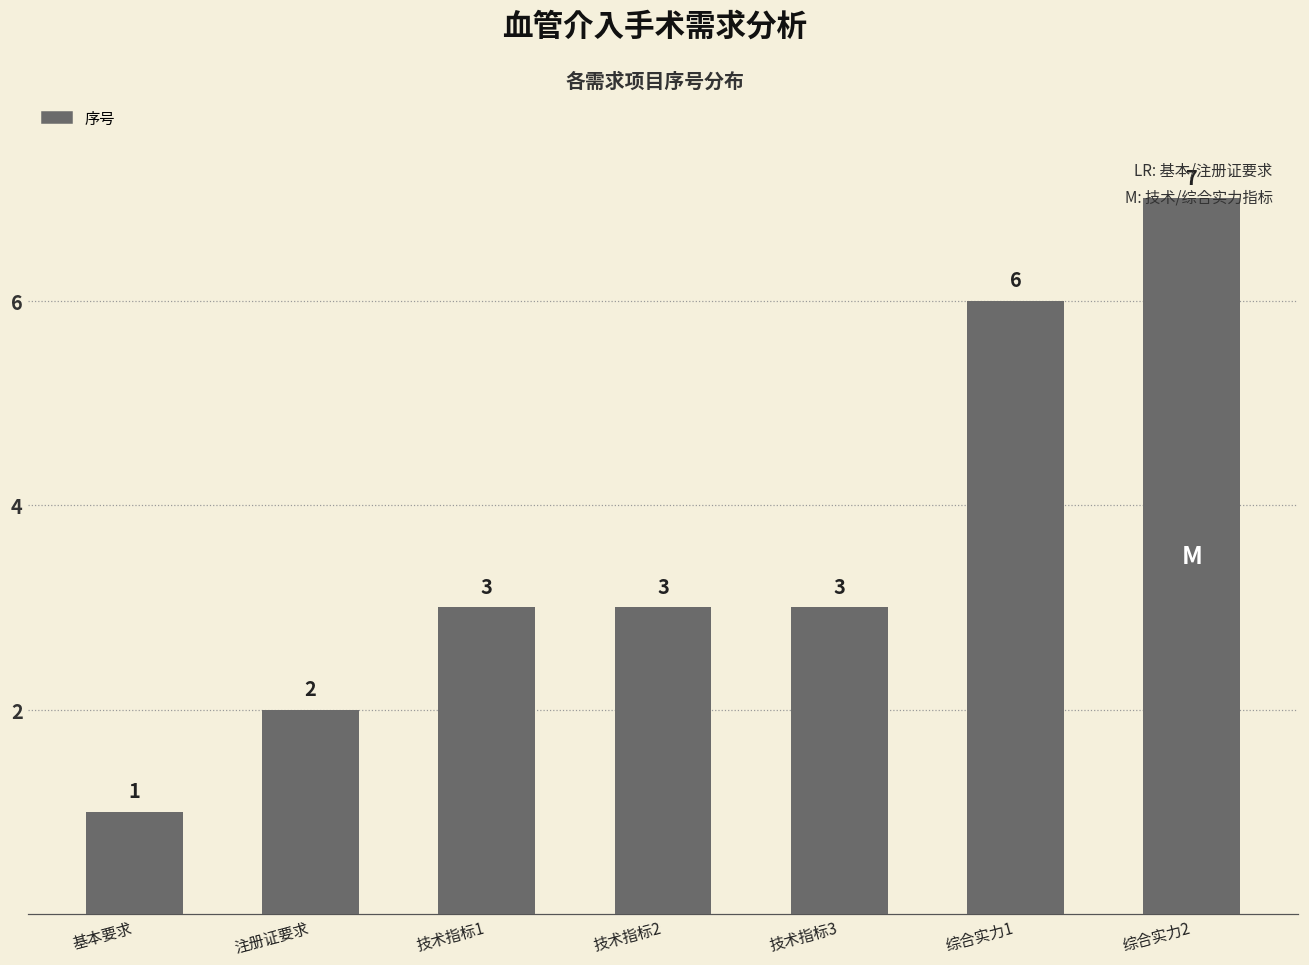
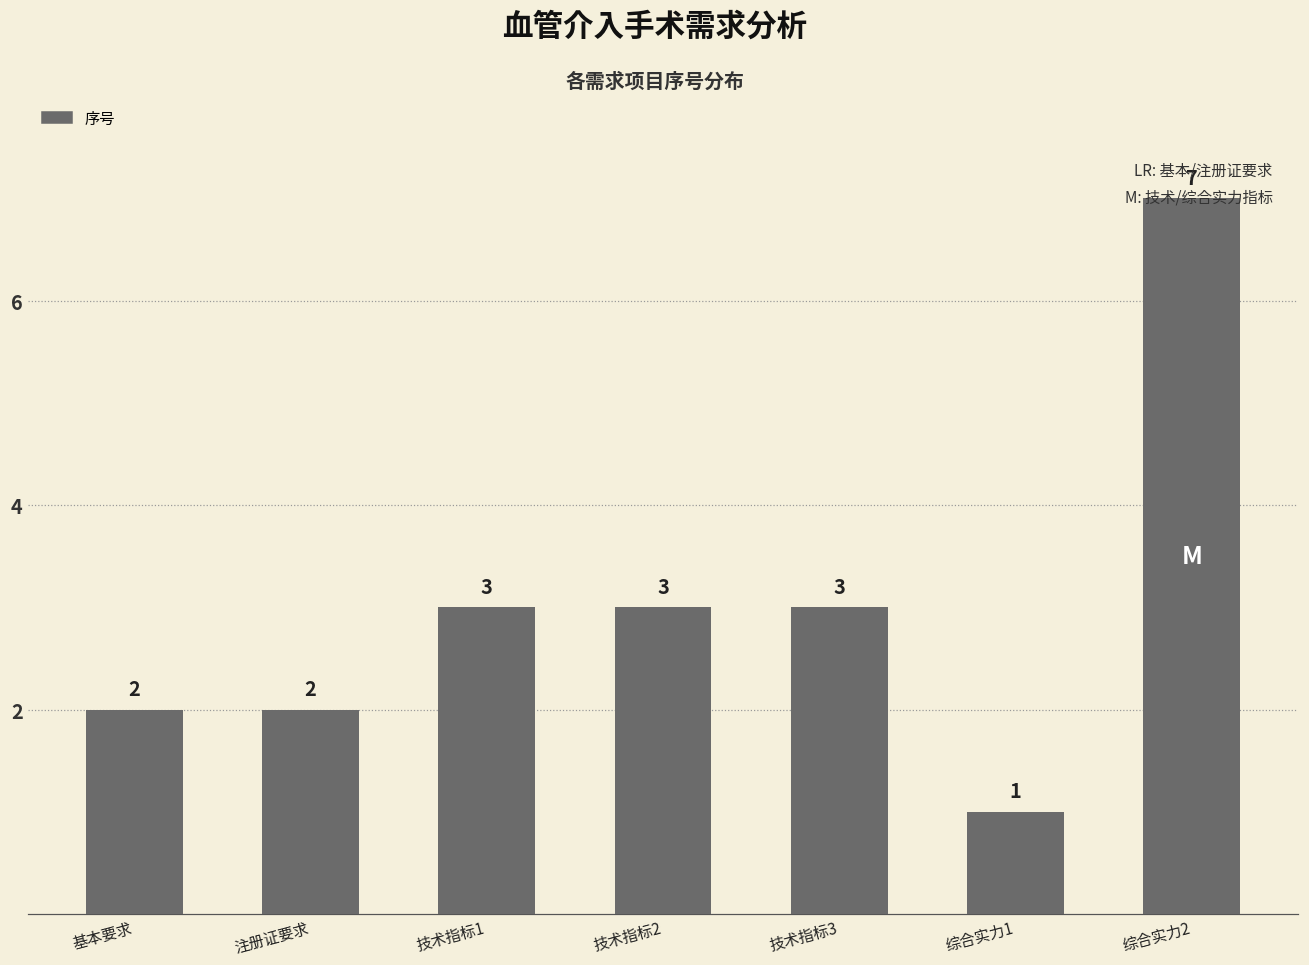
  {
-   "基本要求": 1,
+   "基本要求": 2,
    "注册证要求": 2,
    "技术指标1": 3,
    "技术指标2": 3,
    "技术指标3": 3,
-   "综合实力1": 6
+   "综合实力1": 1
  }
